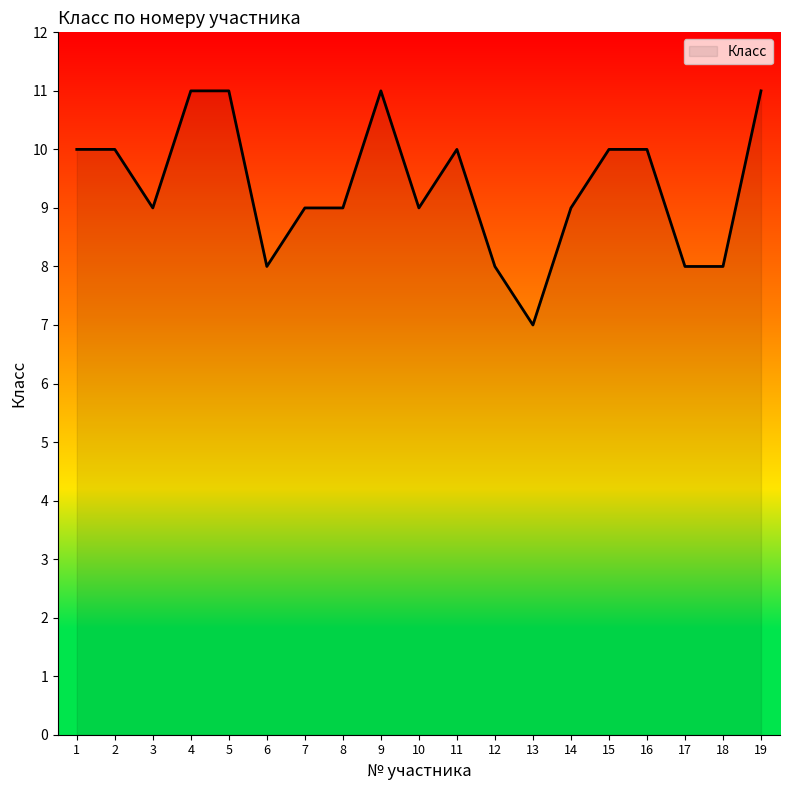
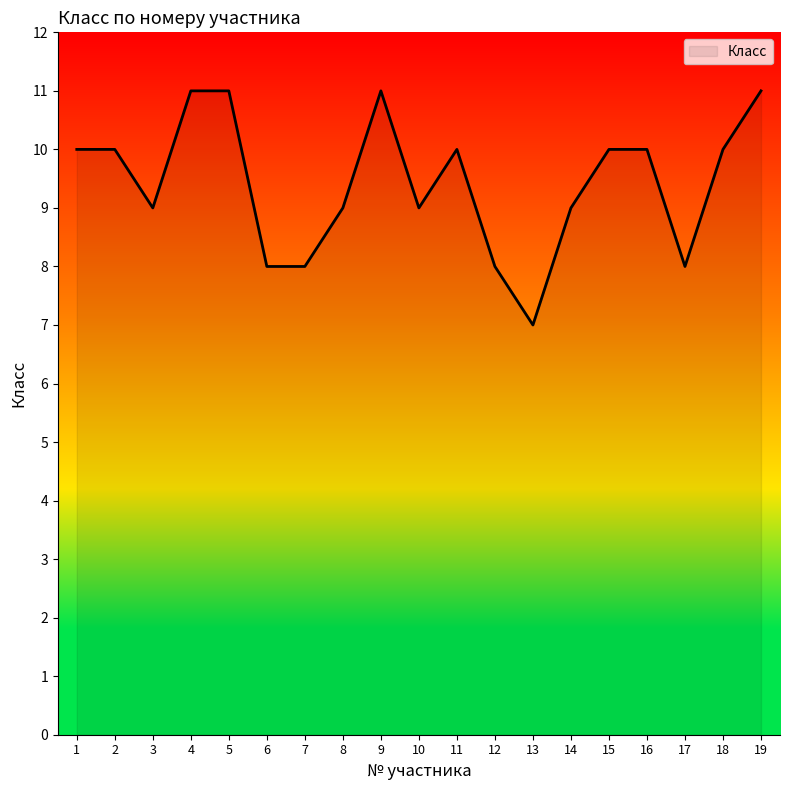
  {
    "1": 10,
    "2": 10,
    "3": 9,
    "4": 11,
    "5": 11,
    "6": 8,
-   "7": 9,
+   "7": 8,
    "8": 9,
    "9": 11,
    "10": 9,
    "11": 10,
    "12": 8,
    "13": 7,
    "14": 9,
    "15": 10,
    "16": 10,
    "17": 8,
-   "18": 8,
+   "18": 10,
    "19": 11
  }
